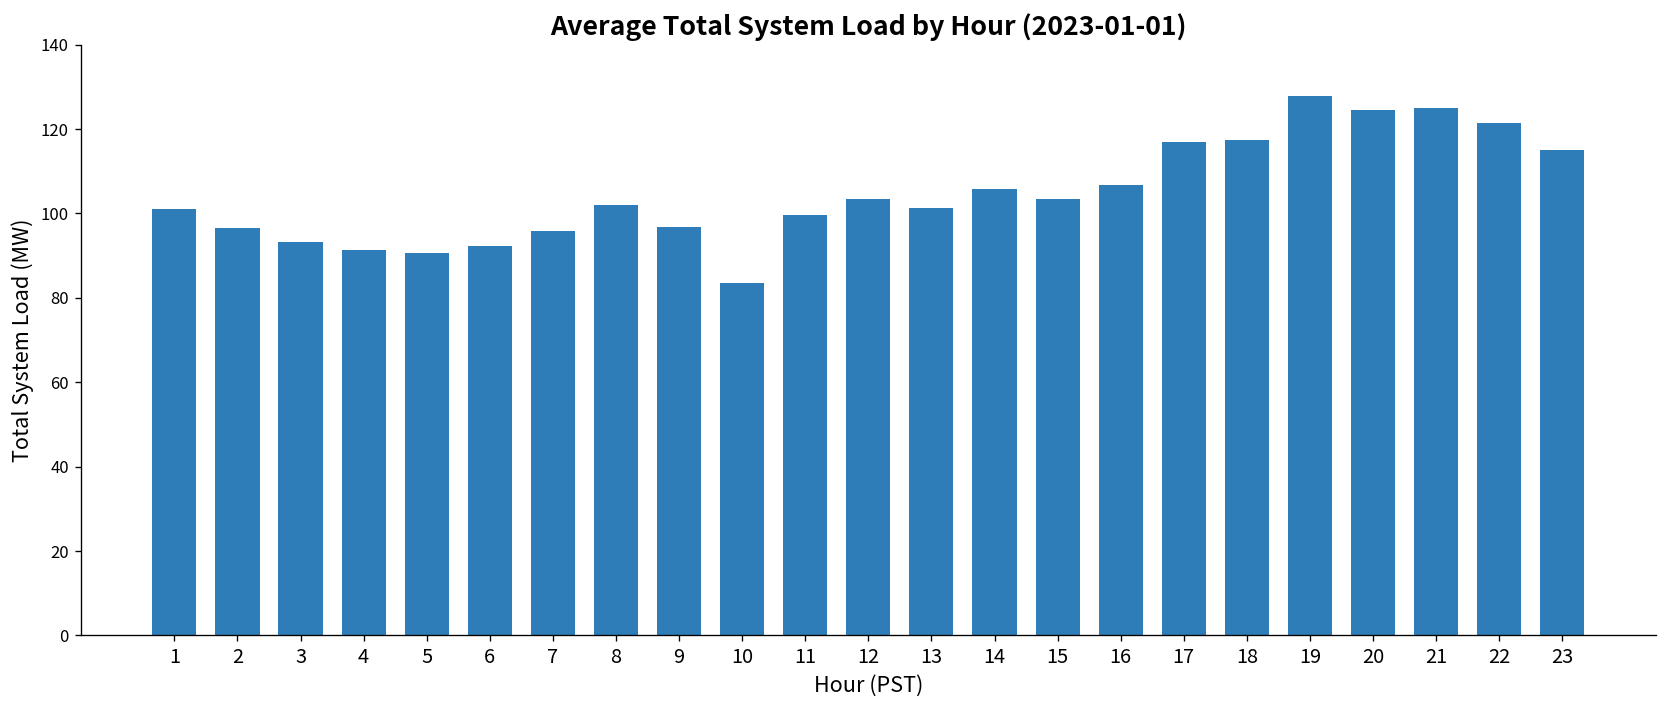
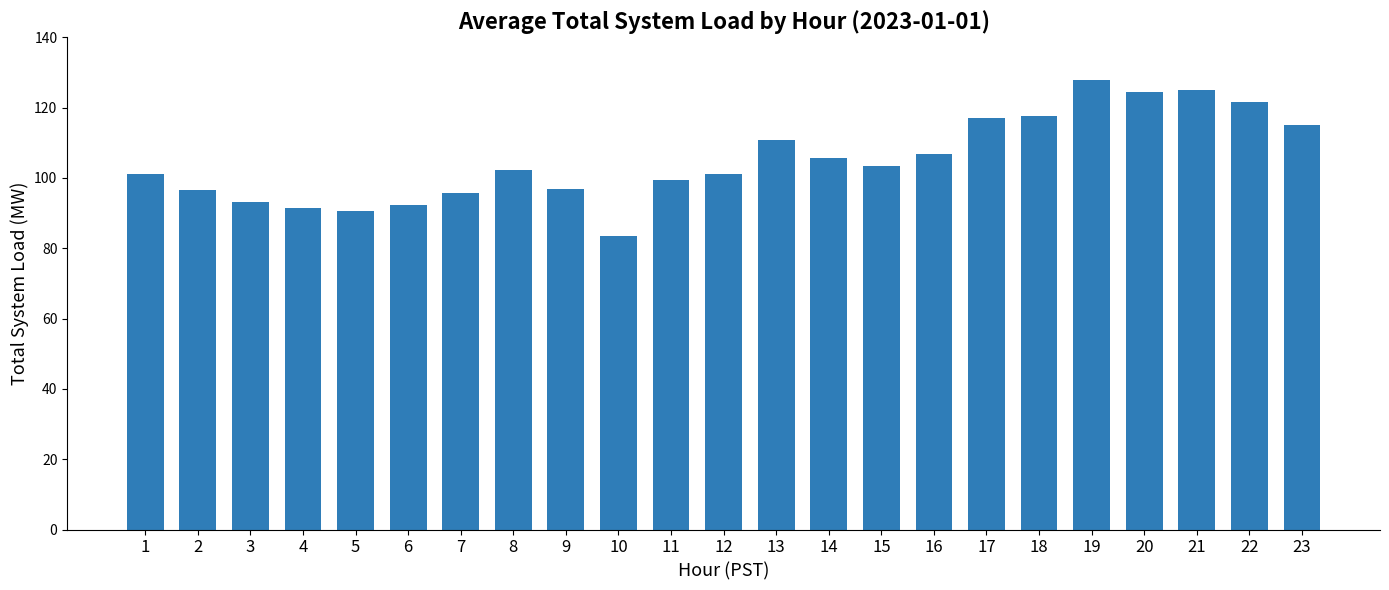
  {
    "1": 101,
    "2": 97,
    "3": 93,
    "4": 91,
    "5": 91,
    "6": 92,
    "7": 96,
    "8": 102,
    "9": 97,
    "10": 83,
    "11": 100,
-   "12": 103,
-   "13": 101,
+   "12": 101,
+   "13": 111,
    "14": 106,
    "15": 103,
    "16": 107,
    "17": 117,
    "18": 117,
    "19": 128,
    "20": 124,
    "21": 125,
    "22": 121,
    "23": 115
  }
